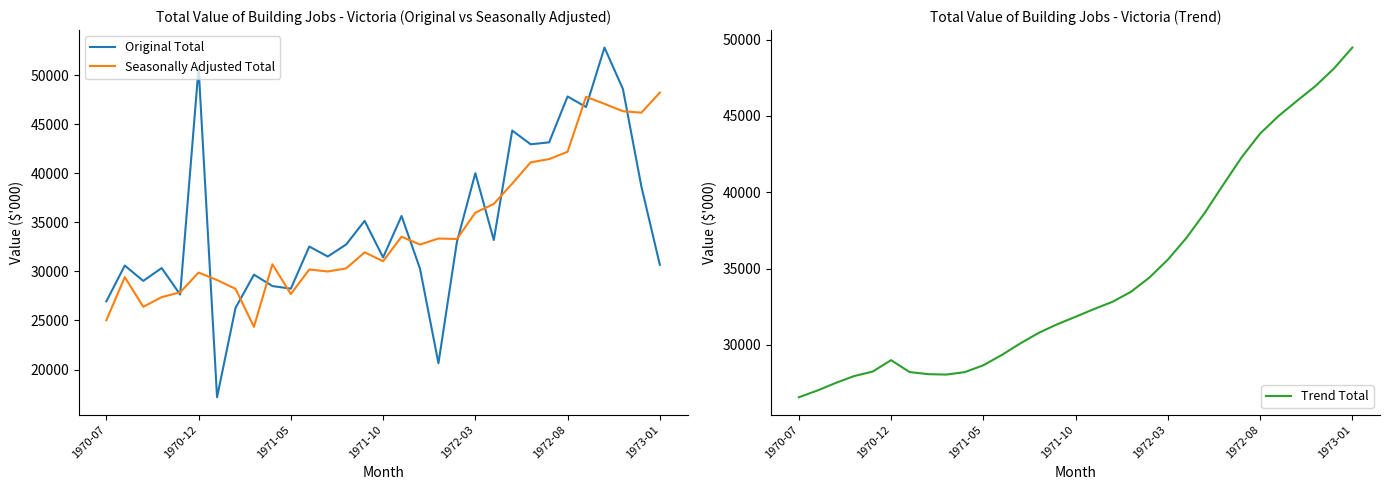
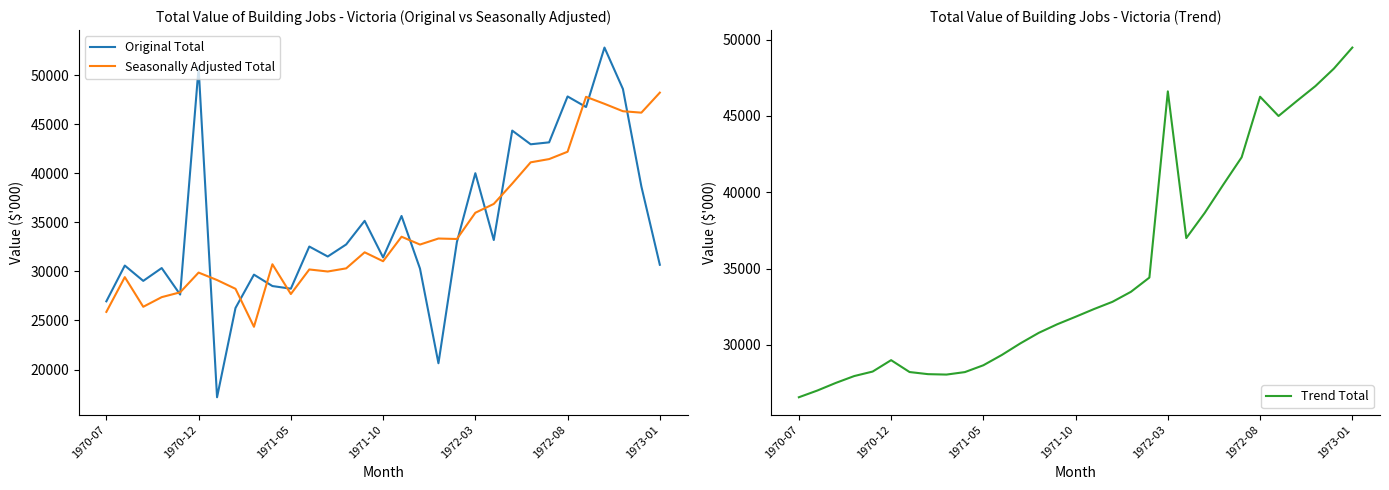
  {
    "Total Value of Building Jobs - Victoria (Original vs Seasonally Adjusted)": {
      "Original Total": {
        "1970-07": 27000,
        "1971-05": 28000,
        "1971-10": 31000,
        "1972-03": 40000,
        "1972-08": 48000,
        "1973-01": 31000
      },
      "Seasonally Adjusted Total": {
-       "1970-07": 25000,
+       "1970-07": 26000,
        "1970-12": 30000,
        "1971-05": 28000,
        "1971-10": 31000,
        "1972-03": 36000,
        "1972-08": 42000,
        "1973-01": 48000
      }
    },
    "Total Value of Building Jobs - Victoria (Trend)": {
      "1970-07": 26600,
      "1970-12": 29000,
      "1971-05": 28700,
      "1971-10": 31800,
-     "1972-03": 35600,
-     "1972-08": 43800,
+     "1972-03": 46600,
+     "1972-08": 46300,
      "1973-01": 49500
    }
  }
